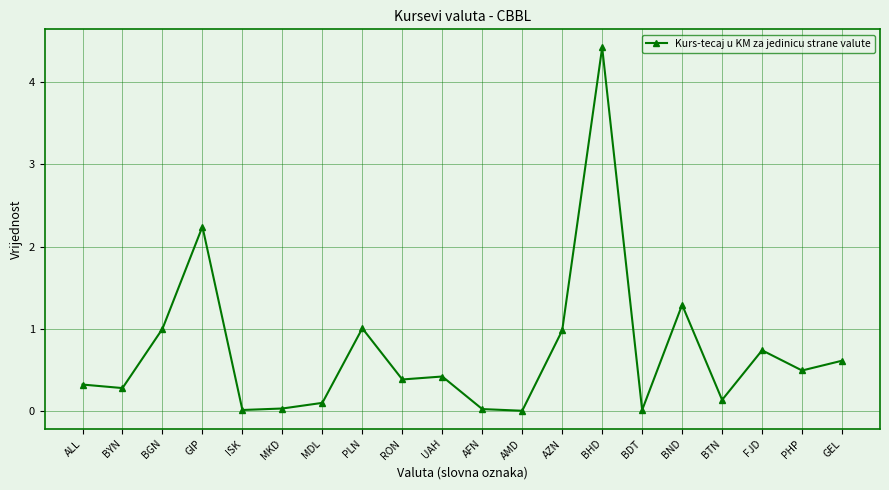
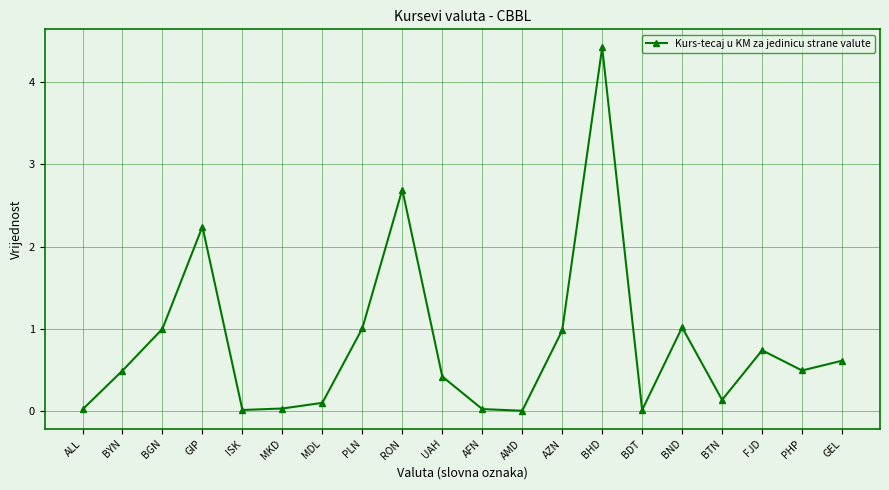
  {
-   "ALL": 0.3,
-   "BYN": 0.3,
+   "ALL": 0.0,
+   "BYN": 0.5,
    "BGN": 1.0,
    "GIP": 2.2,
    "ISK": 0.0,
    "MKD": 0.0,
    "MDL": 0.1,
    "PLN": 1.0,
-   "RON": 0.4,
+   "RON": 2.7,
    "UAH": 0.4,
    "AFN": 0.0,
    "AMD": 0.0,
    "AZN": 1.0,
    "BHD": 4.4,
    "BDT": 0.0,
-   "BND": 1.3,
+   "BND": 1.0,
    "BTN": 0.1,
    "FJD": 0.7,
    "PHP": 0.5,
    "GEL": 0.6
  }
